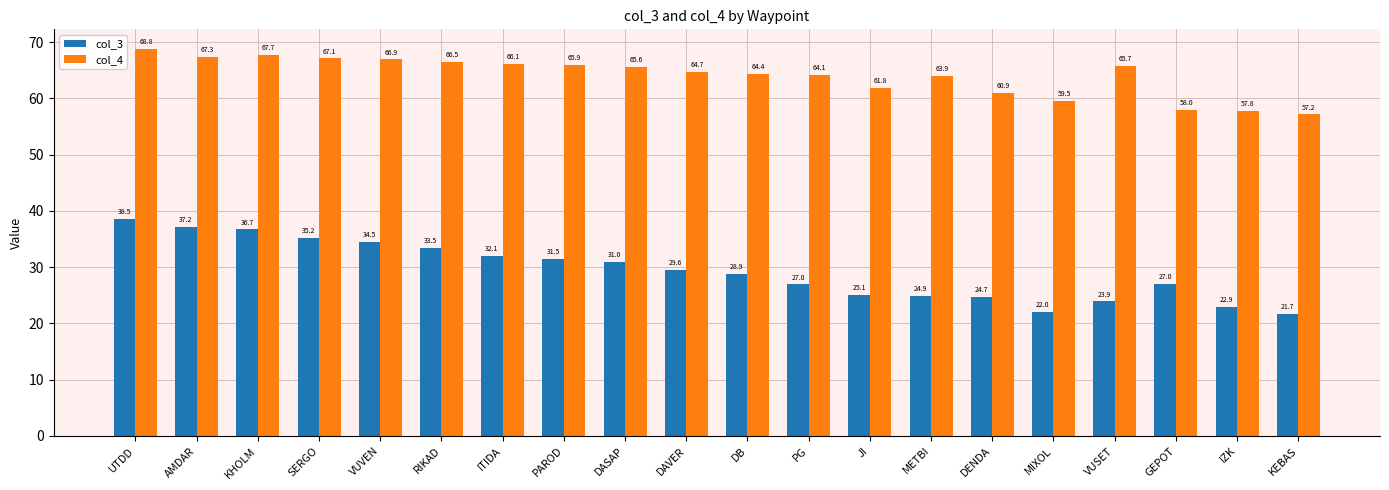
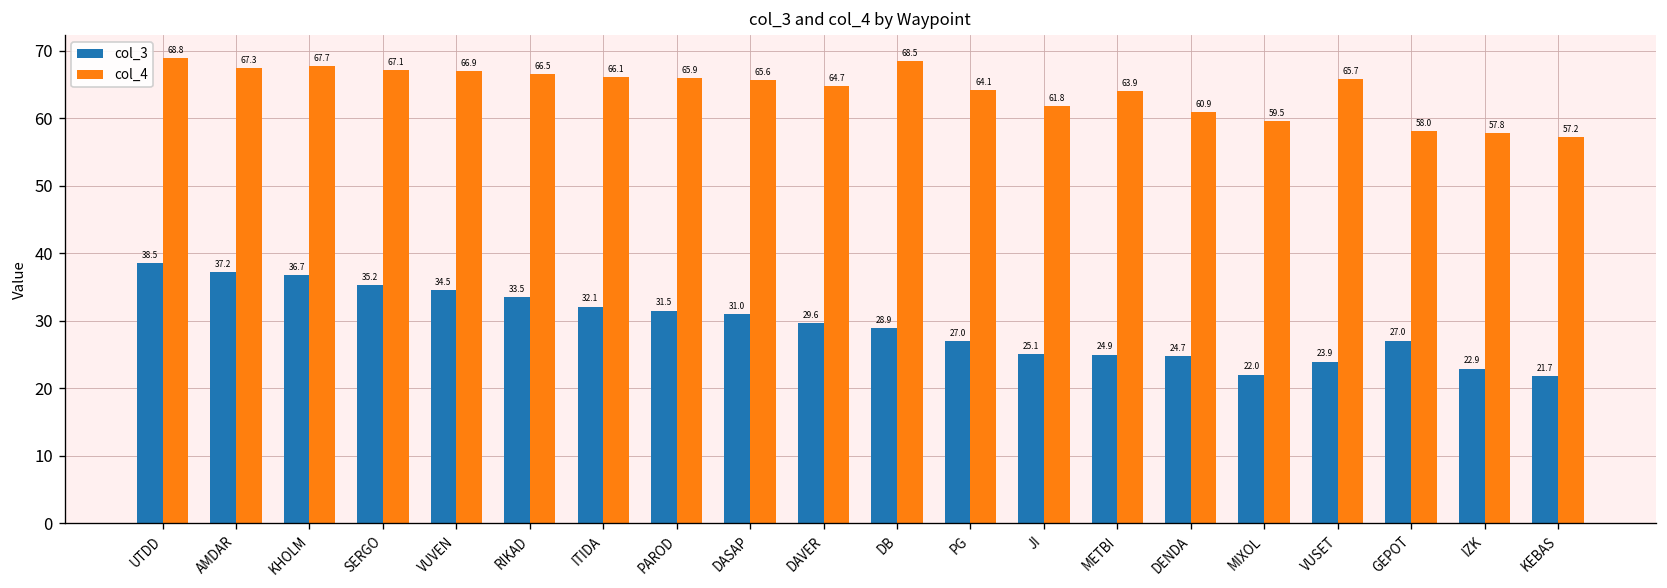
  {
    "col_3": {
      "UTDD": 38.5,
      "AMDAR": 37.2,
      "KHOLM": 36.7,
      "SERGO": 35.2,
      "VUVEN": 34.5,
      "RIKAD": 33.5,
      "ITIDA": 32.1,
      "PAROD": 31.5,
      "DASAP": 31.0,
      "DAVER": 29.6,
      "DB": 28.9,
      "PG": 27.0,
      "JI": 25.1,
      "METBI": 24.9,
      "DENDA": 24.7,
      "MIXOL": 22.0,
      "VUSET": 23.9,
      "GEPOT": 27.0,
      "IZK": 22.9,
      "KEBAS": 21.7
    },
    "col_4": {
      "UTDD": 68.8,
      "AMDAR": 67.3,
      "KHOLM": 67.7,
      "SERGO": 67.1,
      "VUVEN": 66.9,
      "RIKAD": 66.5,
      "ITIDA": 66.1,
      "PAROD": 65.9,
      "DASAP": 65.6,
      "DAVER": 64.7,
-     "DB": 64.4,
+     "DB": 68.5,
      "PG": 64.1,
      "JI": 61.8,
      "METBI": 63.9,
      "DENDA": 60.9,
      "MIXOL": 59.5,
      "VUSET": 65.7,
      "GEPOT": 58.0,
      "IZK": 57.8,
      "KEBAS": 57.2
    }
  }
